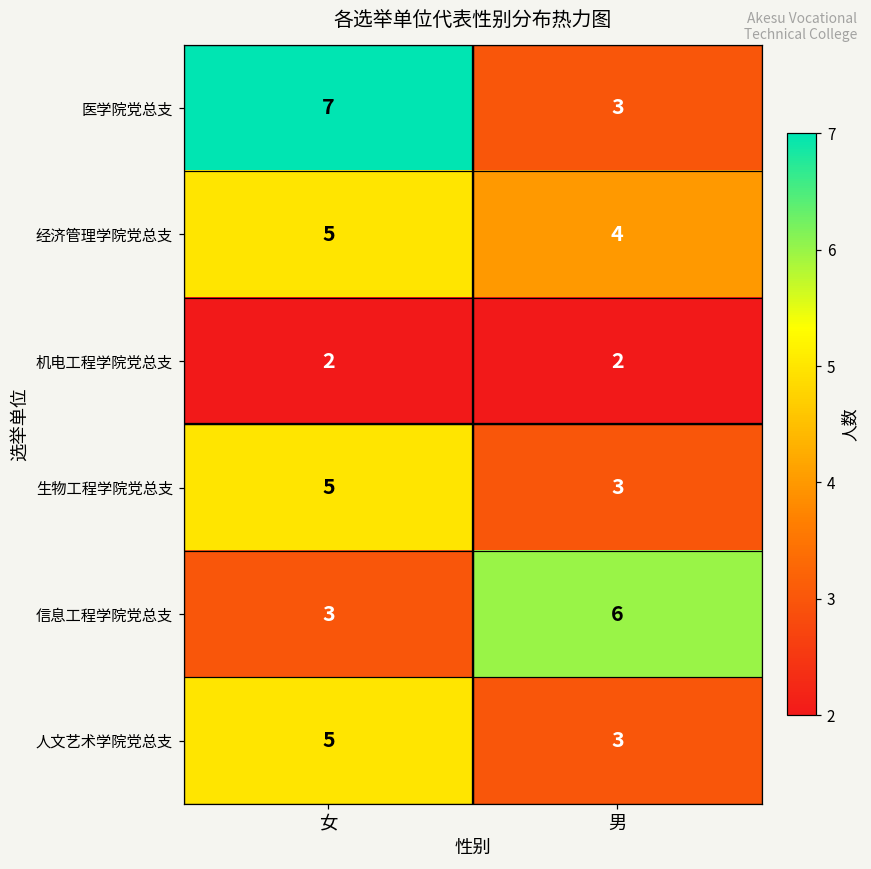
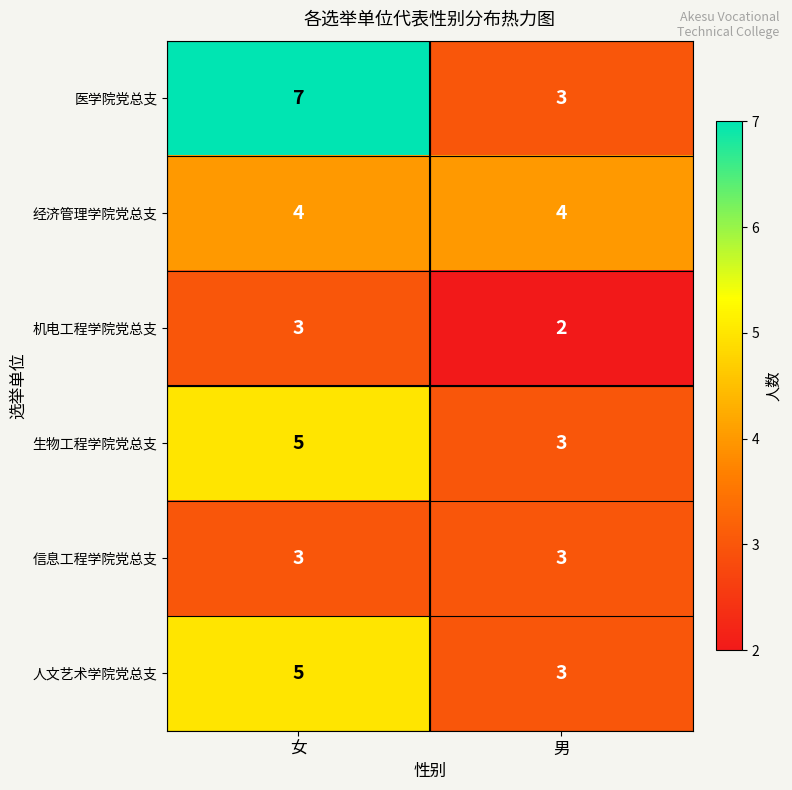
  {
    "医学院党总支": {
      "女": 7,
      "男": 3
    },
    "经济管理学院党总支": {
-     "女": 5,
+     "女": 4,
      "男": 4
    },
    "机电工程学院党总支": {
-     "女": 2,
+     "女": 3,
      "男": 2
    },
    "生物工程学院党总支": {
      "女": 5,
      "男": 3
    },
    "信息工程学院党总支": {
      "女": 3,
-     "男": 6
+     "男": 3
    },
    "人文艺术学院党总支": {
      "女": 5,
      "男": 3
    }
  }
